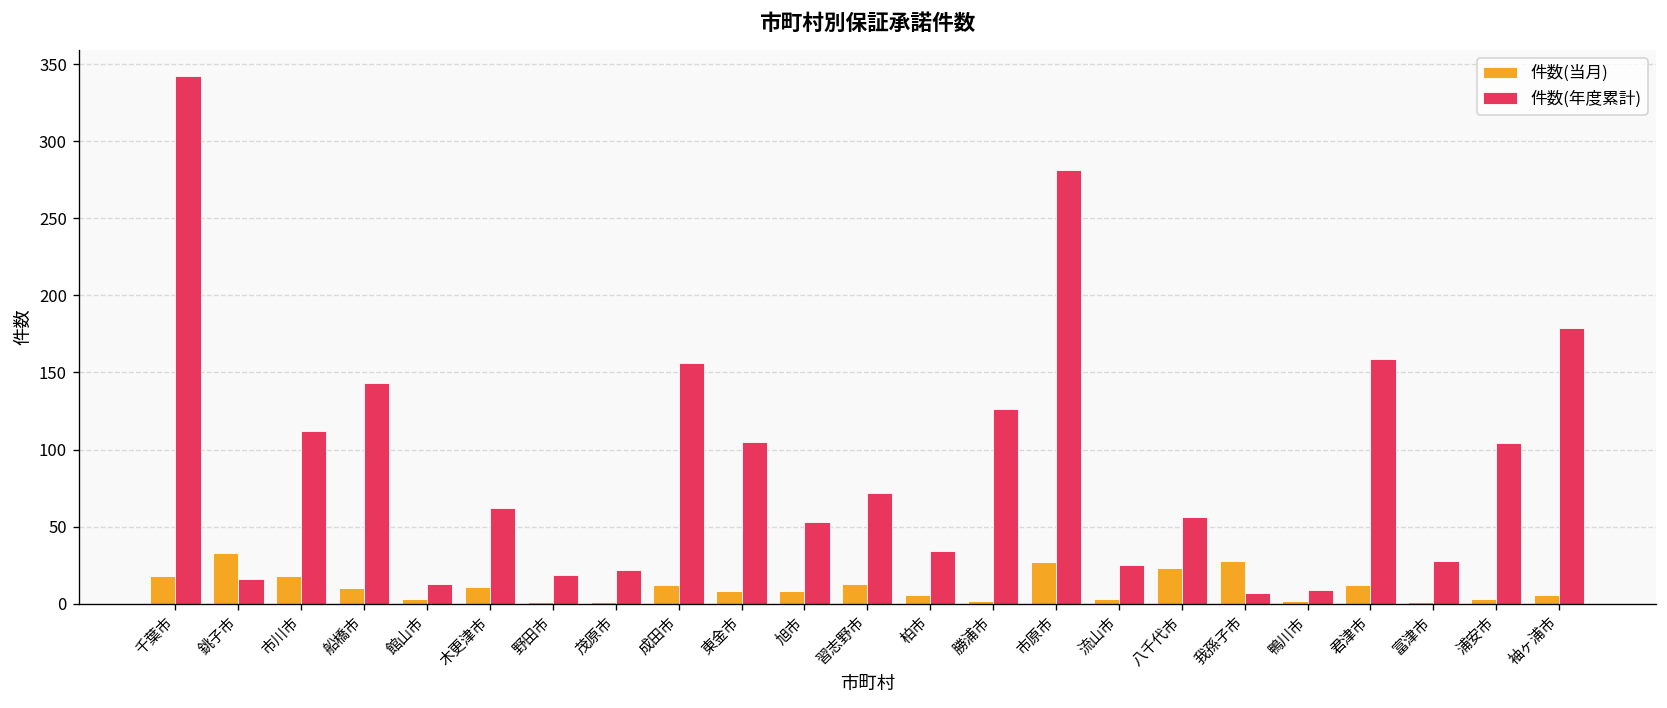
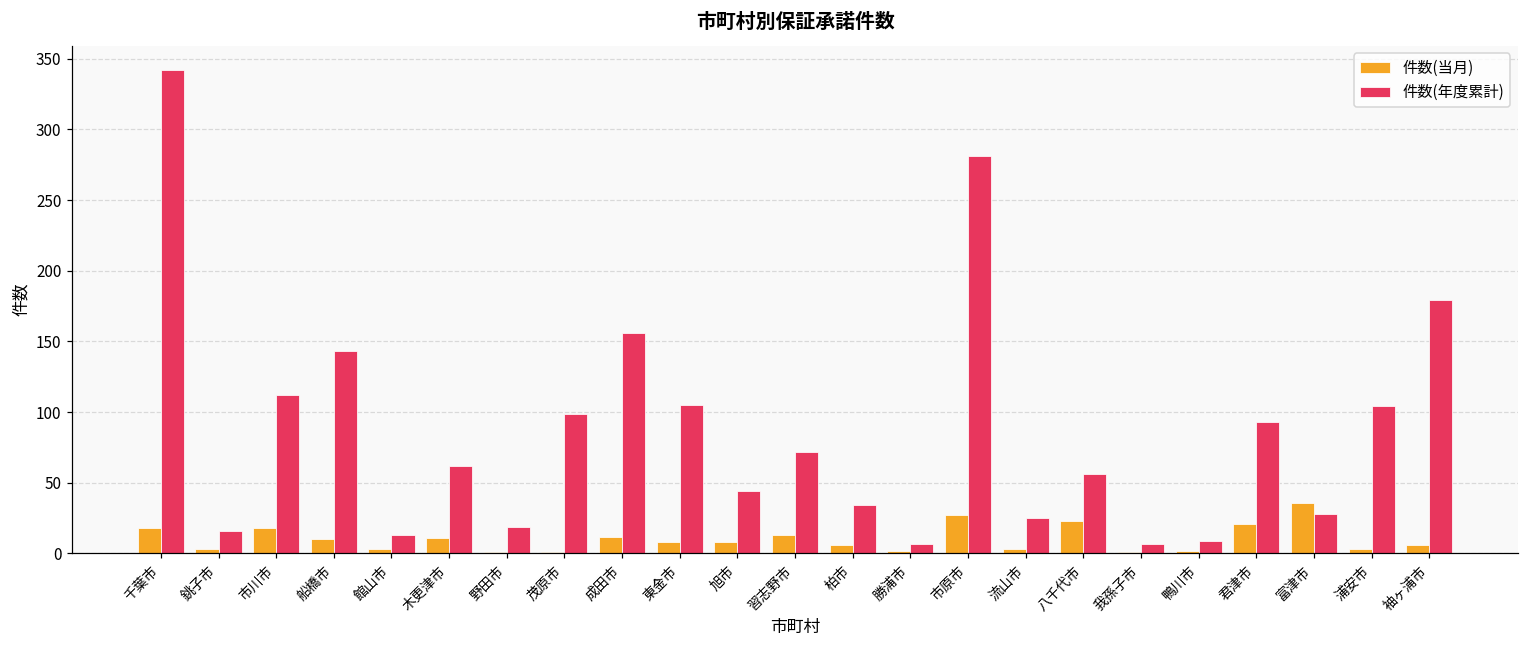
  {
    "件数(当月)": {
      "千葉市": 18,
-     "銚子市": 33,
+     "銚子市": 3,
      "市川市": 18,
      "船橋市": 10,
      "館山市": 3,
      "木更津市": 11,
      "成田市": 12,
      "東金市": 8,
      "旭市": 8,
      "習志野市": 13,
      "柏市": 6,
      "勝浦市": 2,
      "市原市": 27,
      "流山市": 3,
      "八千代市": 23,
-     "我孫子市": 28,
+     "我孫子市": 1,
      "鴨川市": 2,
-     "君津市": 12,
-     "富津市": 1,
+     "君津市": 21,
+     "富津市": 36,
      "浦安市": 3,
      "袖ヶ浦市": 6
    },
    "件数(年度累計)": {
      "千葉市": 342,
      "銚子市": 16,
      "市川市": 112,
      "船橋市": 143,
      "館山市": 13,
      "木更津市": 62,
      "野田市": 19,
-     "茂原市": 22,
+     "茂原市": 99,
      "成田市": 156,
      "東金市": 105,
-     "旭市": 53,
+     "旭市": 44,
      "習志野市": 72,
      "柏市": 34,
-     "勝浦市": 126,
+     "勝浦市": 7,
      "市原市": 281,
      "流山市": 25,
      "八千代市": 56,
      "我孫子市": 7,
      "鴨川市": 9,
-     "君津市": 159,
+     "君津市": 93,
      "富津市": 28,
      "浦安市": 104,
      "袖ヶ浦市": 179
    }
  }
